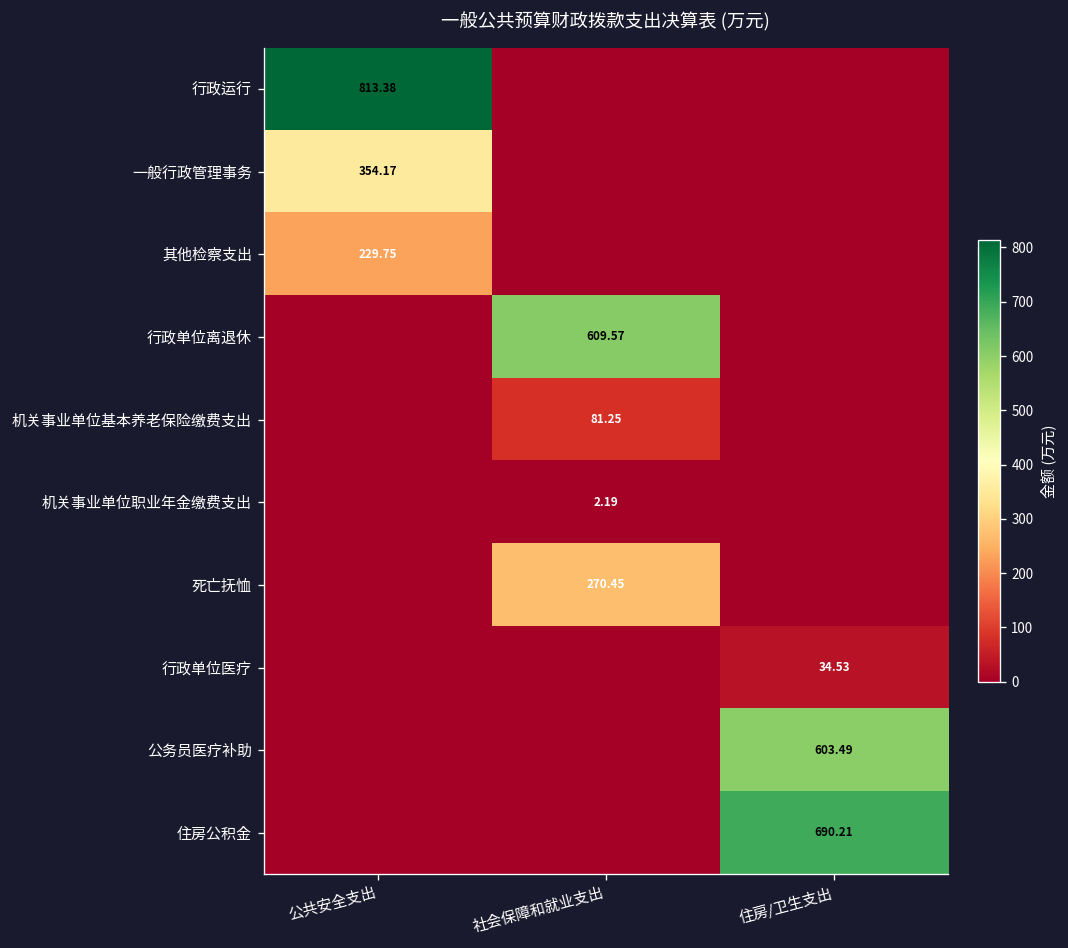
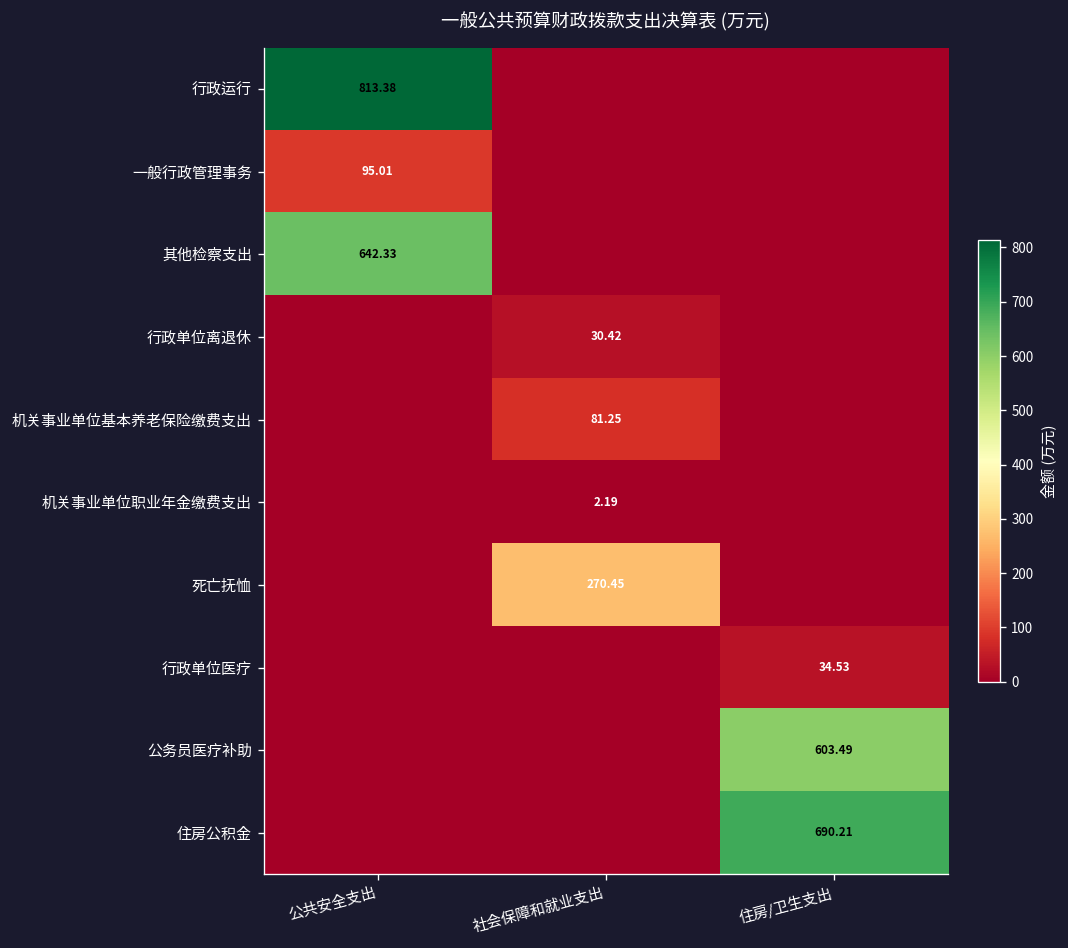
  {
    "行政运行": {
      "公共安全支出": 813.38
    },
    "一般行政管理事务": {
-     "公共安全支出": 354.17
+     "公共安全支出": 95.01
    },
    "其他检察支出": {
-     "公共安全支出": 229.75
+     "公共安全支出": 642.33
    },
    "行政单位离退休": {
-     "社会保障和就业支出": 609.57
+     "社会保障和就业支出": 30.42
    },
    "机关事业单位基本养老保险缴费支出": {
      "社会保障和就业支出": 81.25
    },
    "机关事业单位职业年金缴费支出": {
      "社会保障和就业支出": 2.19
    },
    "死亡抚恤": {
      "社会保障和就业支出": 270.45
    },
    "行政单位医疗": {
      "住房/卫生支出": 34.53
    },
    "公务员医疗补助": {
      "住房/卫生支出": 603.49
    },
    "住房公积金": {
      "住房/卫生支出": 690.21
    }
  }
